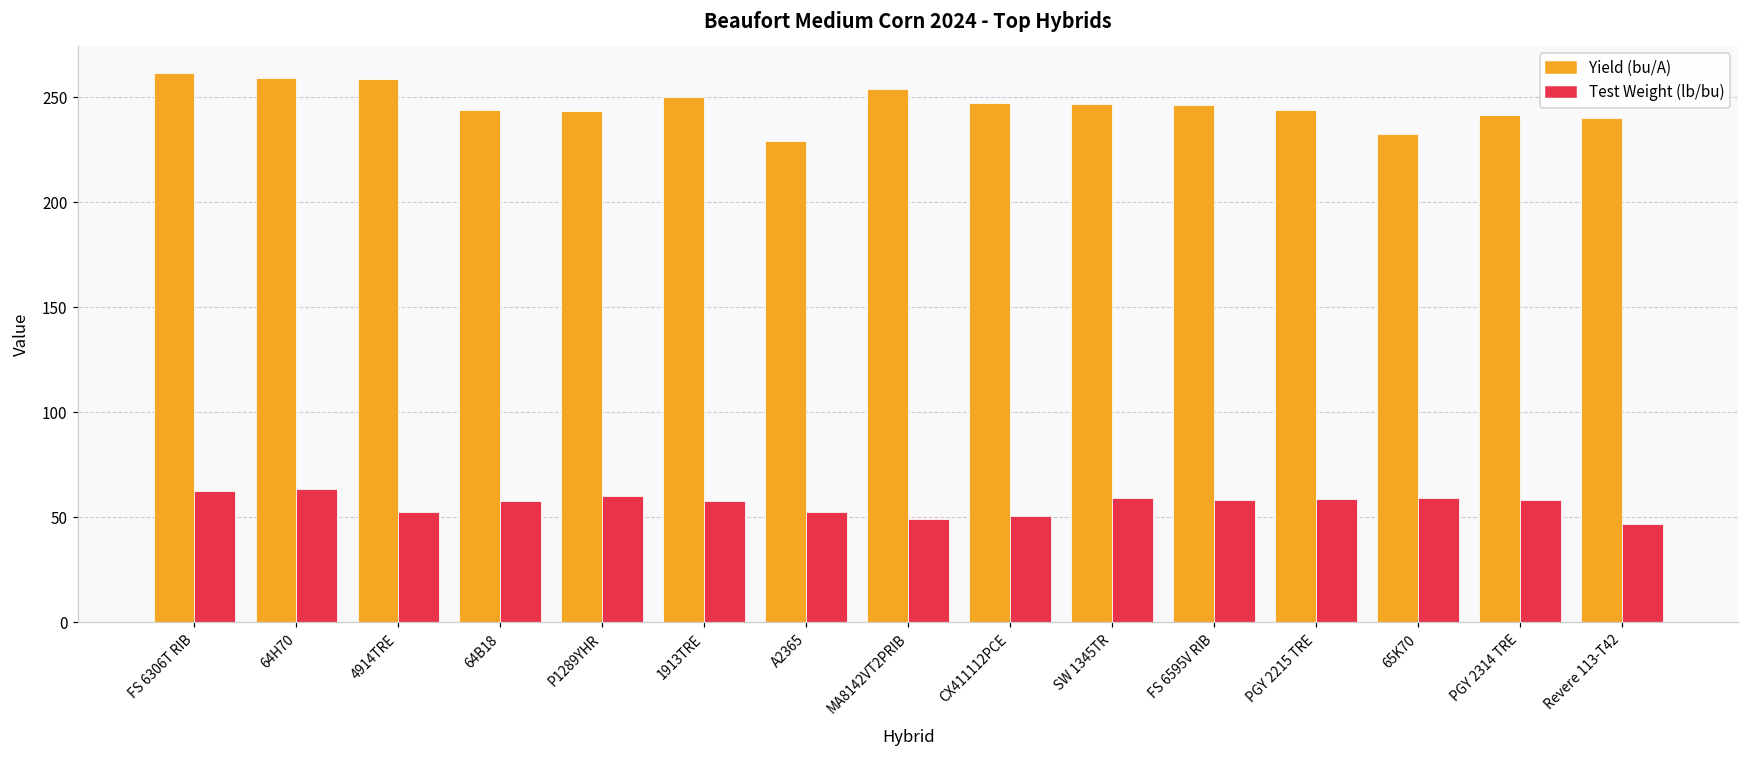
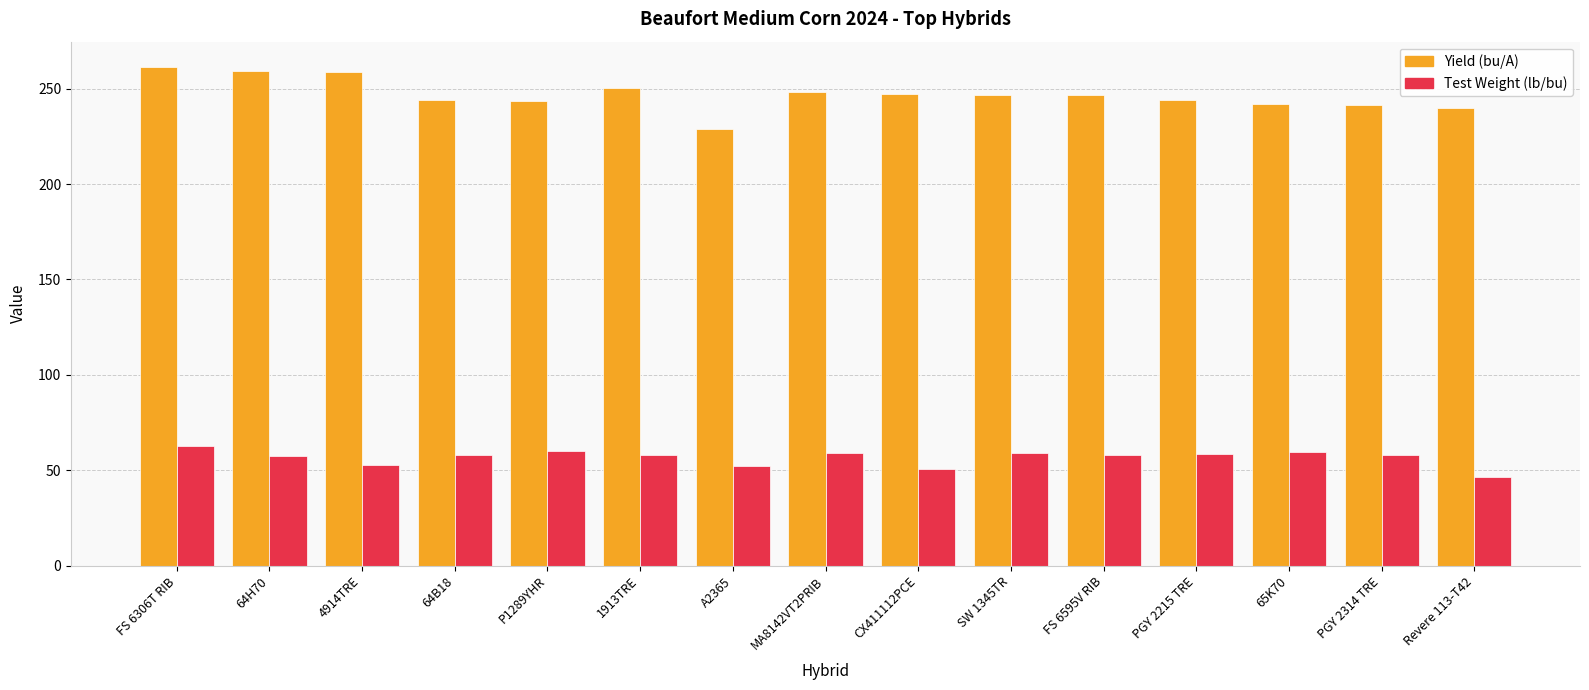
  {
    "Yield (bu/A)": {
      "FS 6306T RIB": 262,
      "64H70": 259,
      "4914TRE": 259,
      "64B18": 244,
      "P1289YHR": 243,
      "1913TRE": 250,
      "A2365": 229,
-     "MA8142VT2PRIB": 254,
+     "MA8142VT2PRIB": 248,
      "CX411112PCE": 247,
      "SW 1345TR": 247,
      "FS 6595V RIB": 246,
      "PGY 2215 TRE": 244,
-     "65K70": 233,
+     "65K70": 242,
      "PGY 2314 TRE": 242,
      "Revere 113-T42": 240
    },
    "Test Weight (lb/bu)": {
      "FS 6306T RIB": 63,
-     "64H70": 63,
+     "64H70": 57,
      "4914TRE": 53,
      "64B18": 58,
      "P1289YHR": 60,
      "1913TRE": 58,
      "A2365": 52,
-     "MA8142VT2PRIB": 49,
+     "MA8142VT2PRIB": 59,
      "CX411112PCE": 51,
      "SW 1345TR": 59,
      "FS 6595V RIB": 58,
      "PGY 2215 TRE": 59,
      "65K70": 59,
      "PGY 2314 TRE": 58,
      "Revere 113-T42": 47
    }
  }
